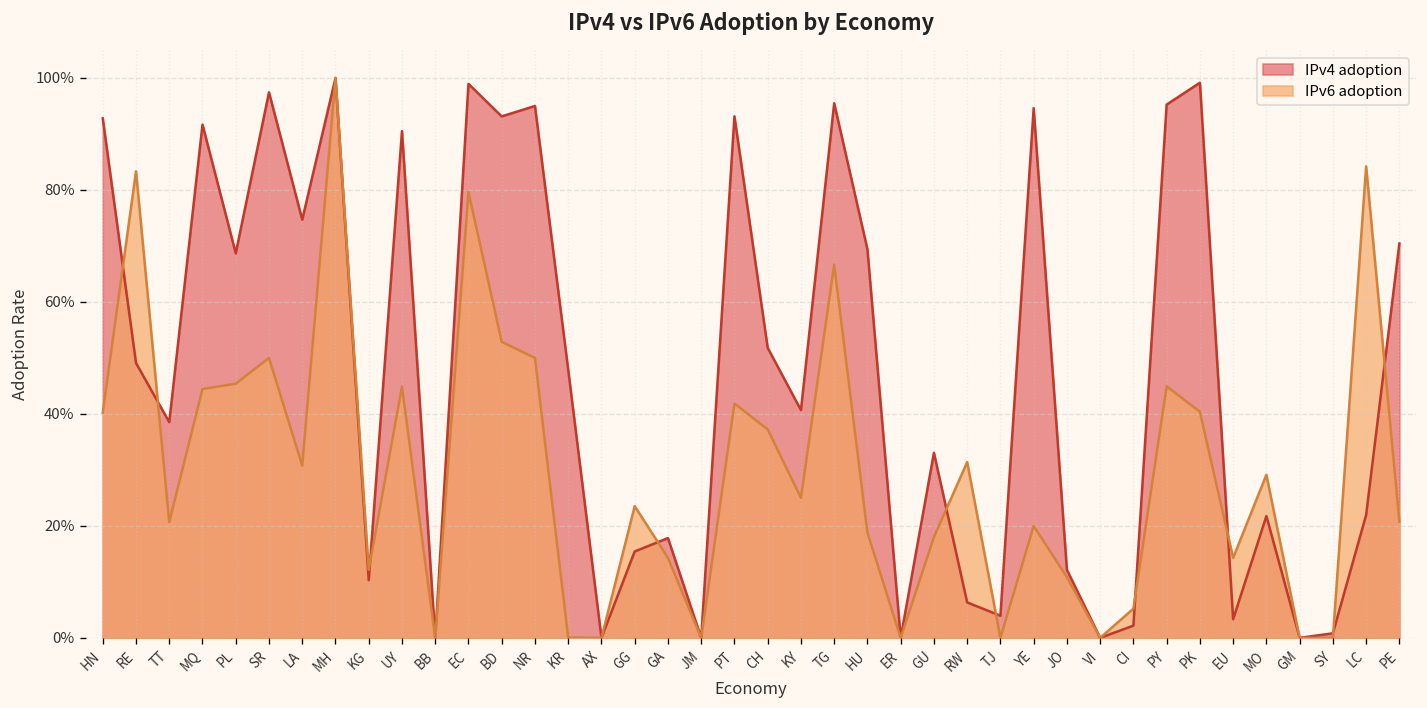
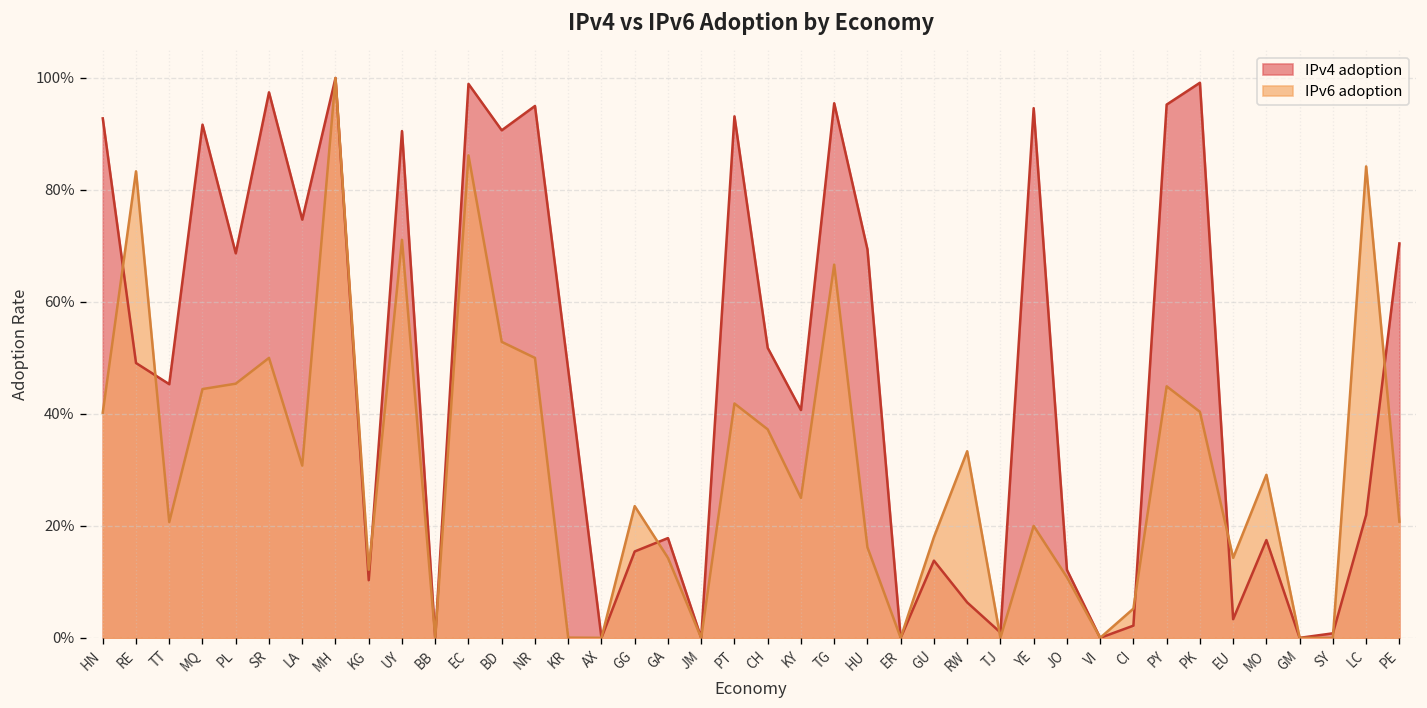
  {
    "IPv4 adoption": {
      "HN": "93%",
      "RE": "49%",
-     "TT": "39%",
+     "TT": "45%",
      "MQ": "92%",
      "PL": "69%",
      "SR": "97%",
      "LA": "75%",
      "KG": "10%",
      "UY": "91%",
      "EC": "99%",
-     "BD": "93%",
+     "BD": "91%",
      "NR": "95%",
      "KR": "48%",
      "GG": "15%",
      "GA": "18%",
      "PT": "93%",
      "CH": "52%",
      "KY": "41%",
      "TG": "95%",
      "HU": "69%",
-     "GU": "33%",
+     "GU": "14%",
      "RW": "6%",
-     "TJ": "4%",
+     "TJ": "1%",
      "YE": "95%",
      "JO": "12%",
      "CI": "2%",
      "PY": "95%",
      "PK": "99%",
      "EU": "3%",
-     "MO": "22%",
+     "MO": "17%",
      "SY": "1%",
      "LC": "22%",
      "PE": "70%"
    },
    "IPv6 adoption": {
      "HN": "40%",
      "RE": "83%",
      "TT": "21%",
      "MQ": "44%",
      "PL": "45%",
      "SR": "50%",
      "LA": "31%",
      "KG": "12%",
-     "UY": "45%",
-     "EC": "80%",
+     "UY": "71%",
+     "EC": "86%",
      "BD": "53%",
      "NR": "50%",
      "KR": "0%",
      "GG": "24%",
      "GA": "14%",
      "PT": "42%",
      "CH": "37%",
      "KY": "25%",
      "TG": "67%",
-     "HU": "19%",
+     "HU": "16%",
      "GU": "18%",
-     "RW": "31%",
+     "RW": "33%",
      "TJ": "0%",
      "YE": "20%",
      "JO": "11%",
      "CI": "5%",
      "PY": "45%",
      "PK": "40%",
      "EU": "14%",
      "MO": "29%",
      "SY": "0%",
      "LC": "84%",
      "PE": "21%"
    }
  }
